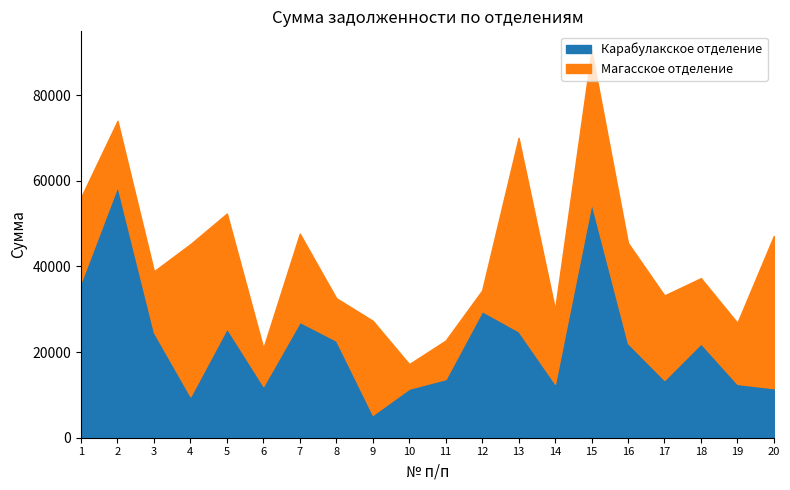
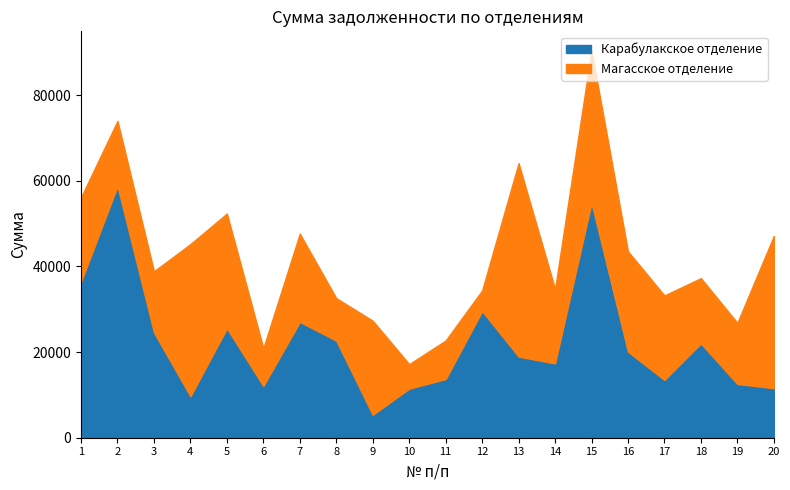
  {
    "Карабулакское отделение": {
-     "13": 25000,
-     "14": 13000,
-     "16": 22000
+     "13": 19000,
+     "14": 17000,
+     "16": 20000
    },
    "Магасское отделение": {
      "1": 20000,
      "2": 15000,
      "3": 14000,
      "4": 36000,
      "5": 27000,
      "6": 9000,
      "7": 21000,
      "8": 10000,
      "9": 22000,
      "10": 6000,
      "11": 9000,
      "12": 5000,
      "13": 45000,
      "14": 17000,
      "16": 23000,
      "17": 20000,
      "18": 15000,
      "19": 14000,
      "20": 36000
    }
  }
